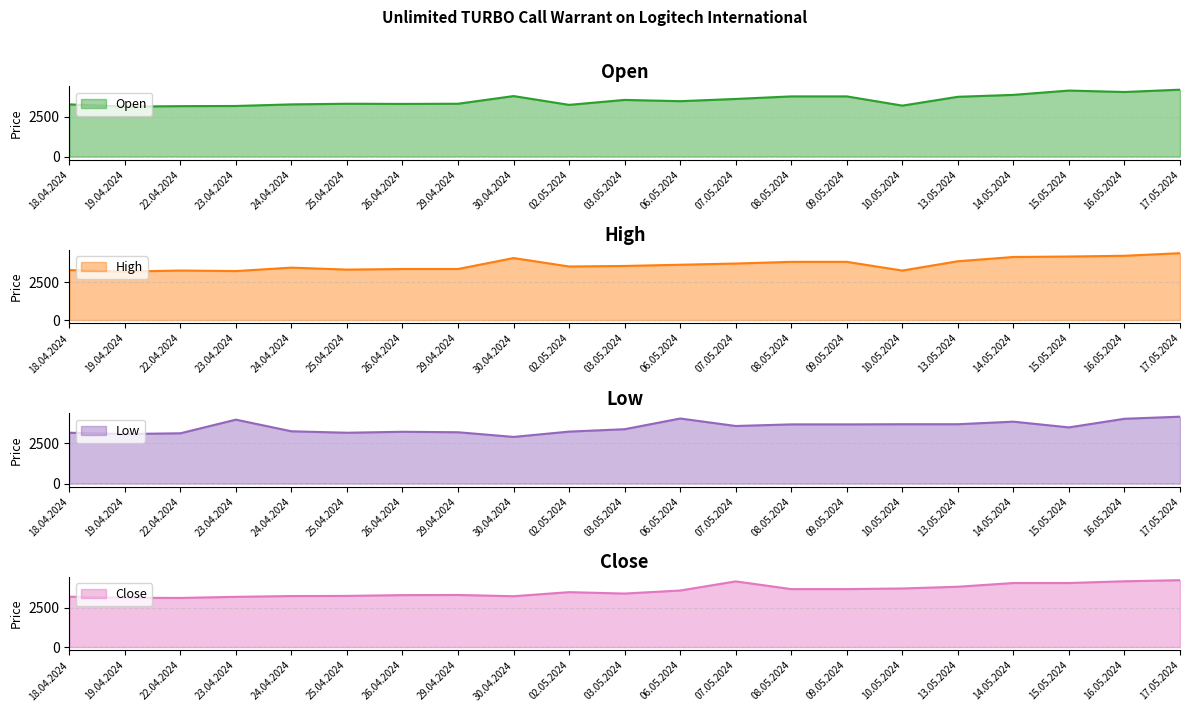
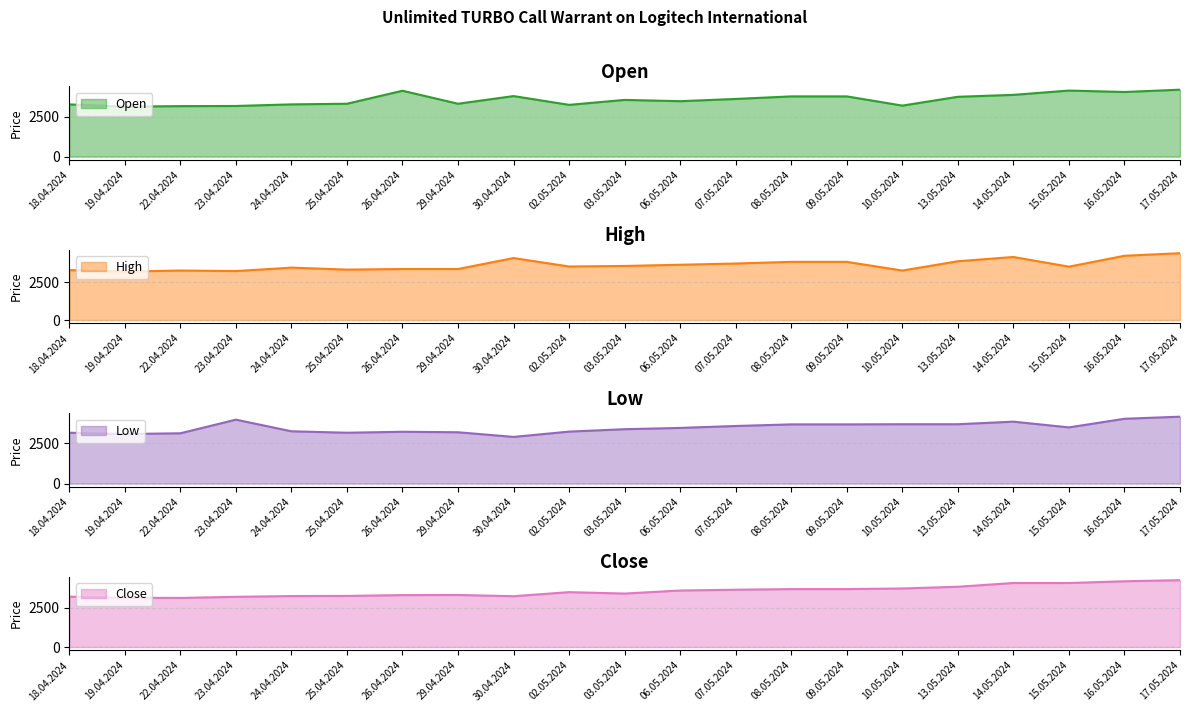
  {
    "Open": {
      "18.04.2024": 3300,
      "22.04.2024": 3200,
      "23.04.2024": 3200,
      "24.04.2024": 3300,
      "25.04.2024": 3300,
-     "26.04.2024": 3300,
+     "26.04.2024": 4100,
      "29.04.2024": 3300,
      "30.04.2024": 3800,
      "02.05.2024": 3200,
      "03.05.2024": 3500,
      "06.05.2024": 3500,
      "07.05.2024": 3600,
      "08.05.2024": 3800,
      "09.05.2024": 3800,
      "10.05.2024": 3200,
      "13.05.2024": 3700,
      "14.05.2024": 3900,
      "15.05.2024": 4100,
      "16.05.2024": 4000,
      "17.05.2024": 4200
    },
    "High": {
      "18.04.2024": 3300,
      "22.04.2024": 3300,
      "23.04.2024": 3200,
      "24.04.2024": 3400,
      "25.04.2024": 3300,
      "26.04.2024": 3400,
      "29.04.2024": 3400,
      "30.04.2024": 4100,
      "02.05.2024": 3500,
      "03.05.2024": 3600,
      "06.05.2024": 3600,
      "07.05.2024": 3700,
      "08.05.2024": 3800,
      "09.05.2024": 3800,
      "10.05.2024": 3300,
      "13.05.2024": 3900,
      "14.05.2024": 4100,
-     "15.05.2024": 4200,
+     "15.05.2024": 3500,
      "16.05.2024": 4200,
      "17.05.2024": 4400
    },
    "Low": {
      "18.04.2024": 3200,
      "22.04.2024": 3100,
      "23.04.2024": 4000,
      "24.04.2024": 3300,
      "25.04.2024": 3200,
      "26.04.2024": 3200,
      "29.04.2024": 3200,
      "30.04.2024": 2900,
      "02.05.2024": 3200,
      "03.05.2024": 3400,
-     "06.05.2024": 4100,
+     "06.05.2024": 3500,
      "07.05.2024": 3600,
      "08.05.2024": 3700,
      "09.05.2024": 3700,
      "10.05.2024": 3700,
      "13.05.2024": 3700,
      "14.05.2024": 3900,
      "15.05.2024": 3500,
      "16.05.2024": 4000,
      "17.05.2024": 4200
    },
    "Close": {
      "18.04.2024": 3200,
      "22.04.2024": 3100,
      "23.04.2024": 3200,
      "24.04.2024": 3300,
      "25.04.2024": 3300,
      "26.04.2024": 3300,
      "29.04.2024": 3300,
      "30.04.2024": 3300,
      "02.05.2024": 3500,
      "03.05.2024": 3400,
      "06.05.2024": 3600,
-     "07.05.2024": 4200,
+     "07.05.2024": 3700,
      "08.05.2024": 3700,
      "09.05.2024": 3700,
      "10.05.2024": 3700,
      "13.05.2024": 3900,
      "14.05.2024": 4100,
      "15.05.2024": 4100,
      "16.05.2024": 4200,
      "17.05.2024": 4300
    }
  }
